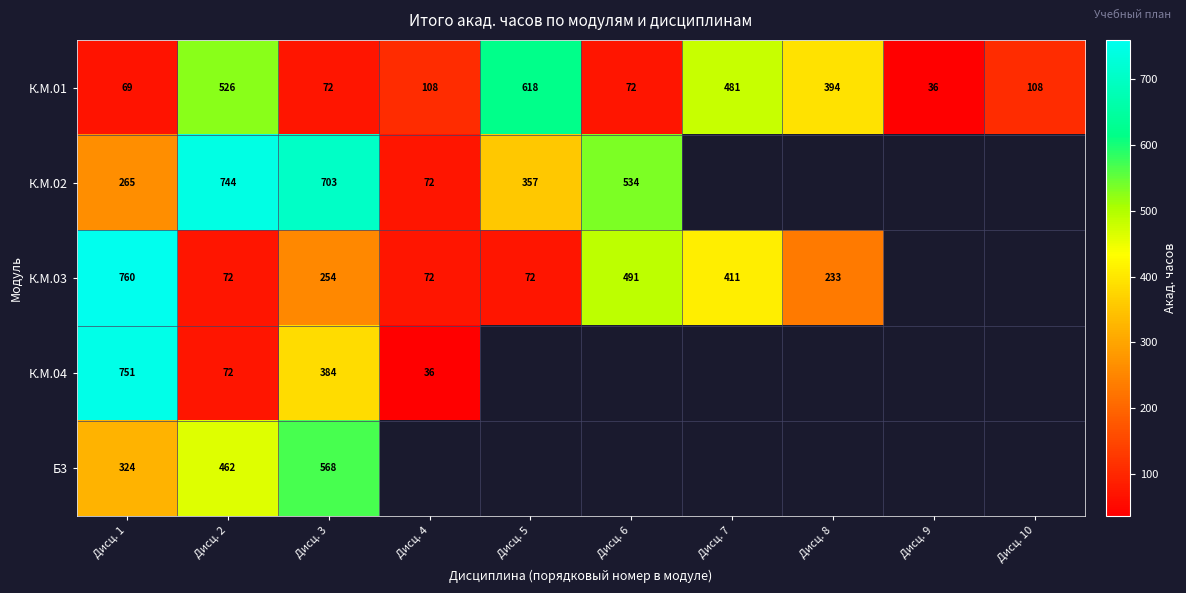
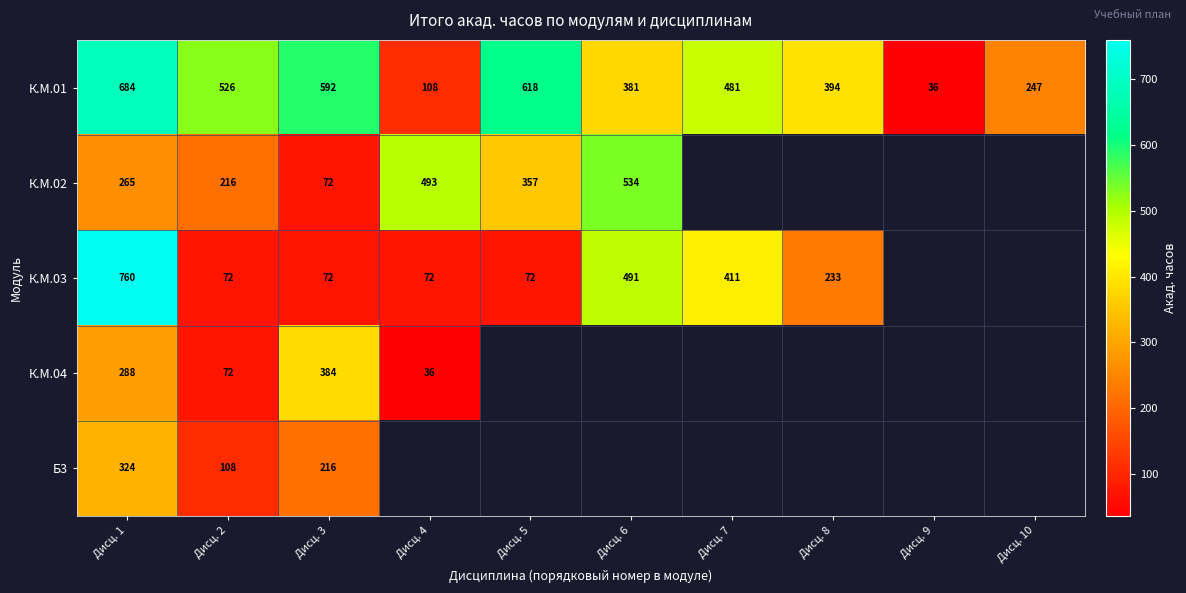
  {
    "К.М.01": {
-     "Дисц. 1": 69,
+     "Дисц. 1": 684,
      "Дисц. 2": 526,
-     "Дисц. 3": 72,
+     "Дисц. 3": 592,
      "Дисц. 4": 108,
      "Дисц. 5": 618,
-     "Дисц. 6": 72,
+     "Дисц. 6": 381,
      "Дисц. 7": 481,
      "Дисц. 8": 394,
      "Дисц. 9": 36,
-     "Дисц. 10": 108
+     "Дисц. 10": 247
    },
    "К.М.02": {
      "Дисц. 1": 265,
-     "Дисц. 2": 744,
-     "Дисц. 3": 703,
-     "Дисц. 4": 72,
+     "Дисц. 2": 216,
+     "Дисц. 3": 72,
+     "Дисц. 4": 493,
      "Дисц. 5": 357,
      "Дисц. 6": 534
    },
    "К.М.03": {
      "Дисц. 1": 760,
      "Дисц. 2": 72,
-     "Дисц. 3": 254,
+     "Дисц. 3": 72,
      "Дисц. 4": 72,
      "Дисц. 5": 72,
      "Дисц. 6": 491,
      "Дисц. 7": 411,
      "Дисц. 8": 233
    },
    "К.М.04": {
-     "Дисц. 1": 751,
+     "Дисц. 1": 288,
      "Дисц. 2": 72,
      "Дисц. 3": 384,
      "Дисц. 4": 36
    },
    "Б3": {
      "Дисц. 1": 324,
-     "Дисц. 2": 462,
-     "Дисц. 3": 568
+     "Дисц. 2": 108,
+     "Дисц. 3": 216
    }
  }
